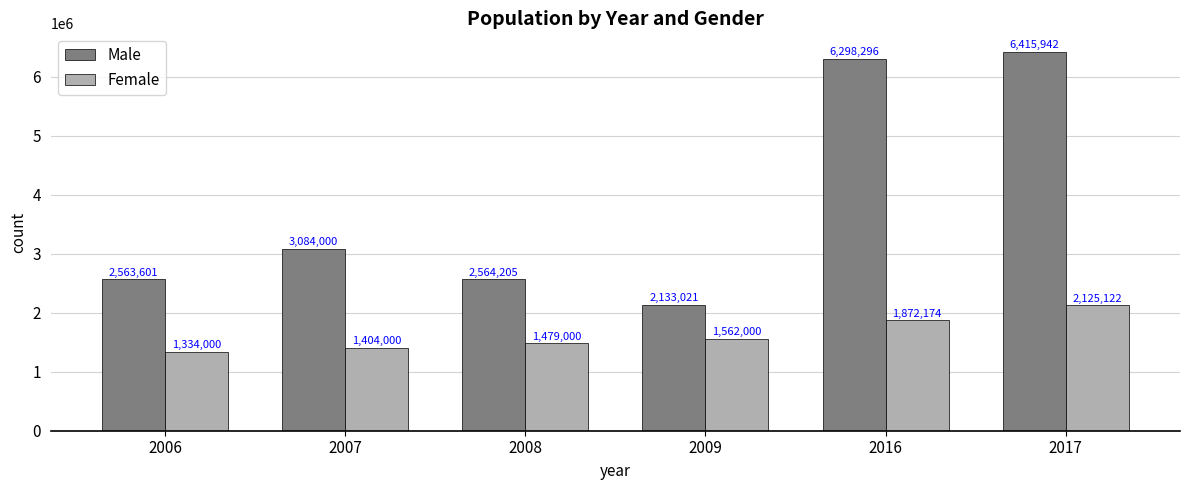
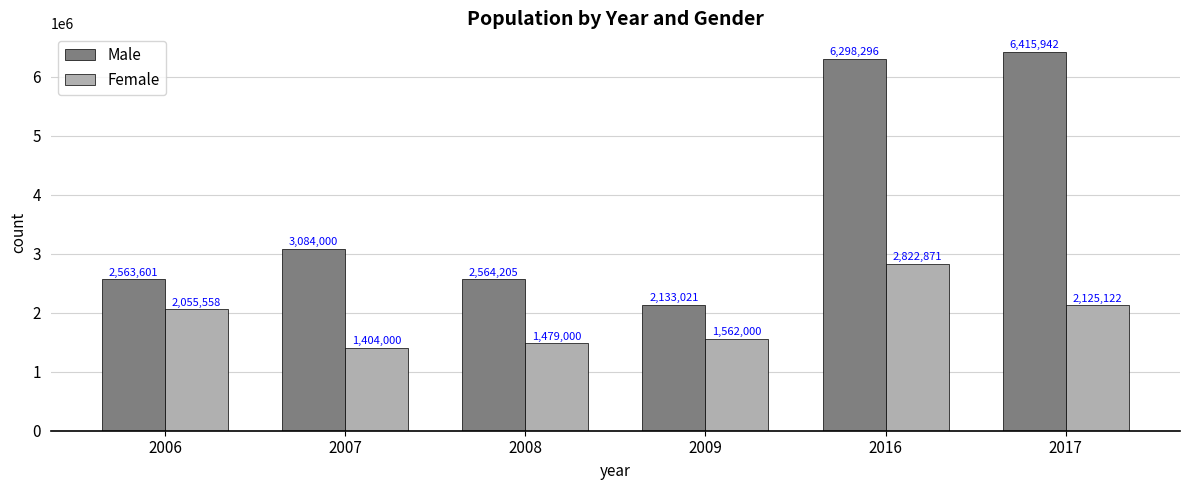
  {
    "Male": {
      "2006": "2,563,601",
      "2007": "3,084,000",
      "2008": "2,564,205",
      "2009": "2,133,021",
      "2016": "6,298,296",
      "2017": "6,415,942"
    },
    "Female": {
-     "2006": "1,334,000",
+     "2006": "2,055,558",
      "2007": "1,404,000",
      "2008": "1,479,000",
      "2009": "1,562,000",
-     "2016": "1,872,174",
+     "2016": "2,822,871",
      "2017": "2,125,122"
    }
  }
